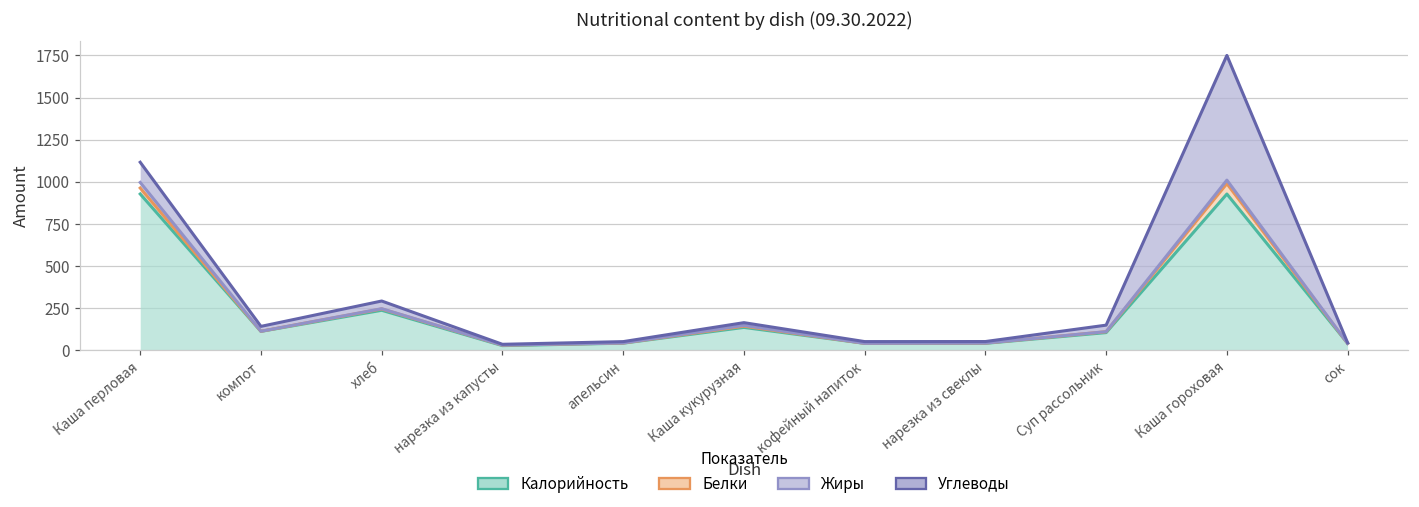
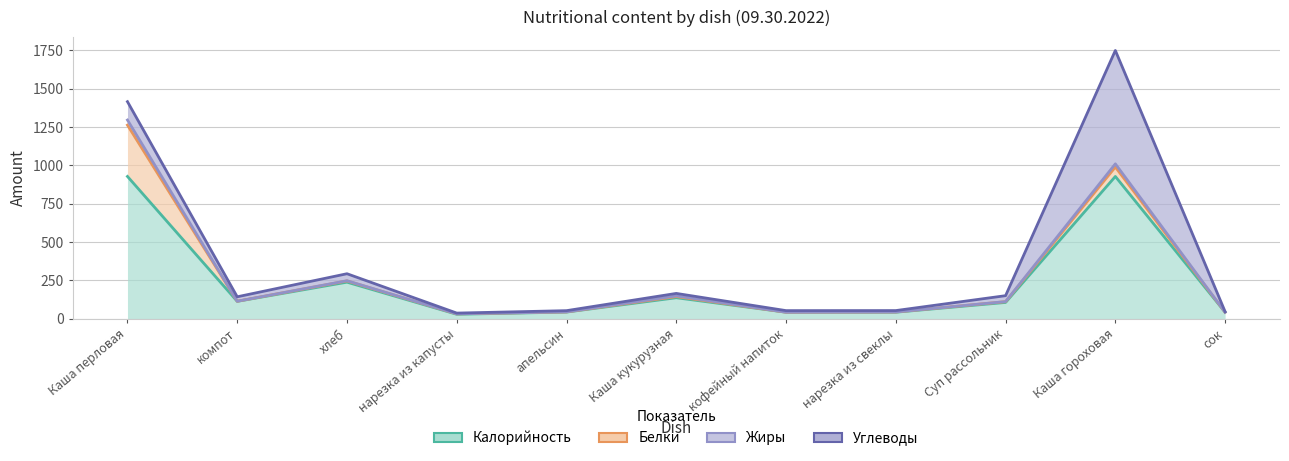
  {
    "Белки": {
-     "Каша перловая": 40,
+     "Каша перловая": 340,
      "Каша гороховая": 60
    }
  }
